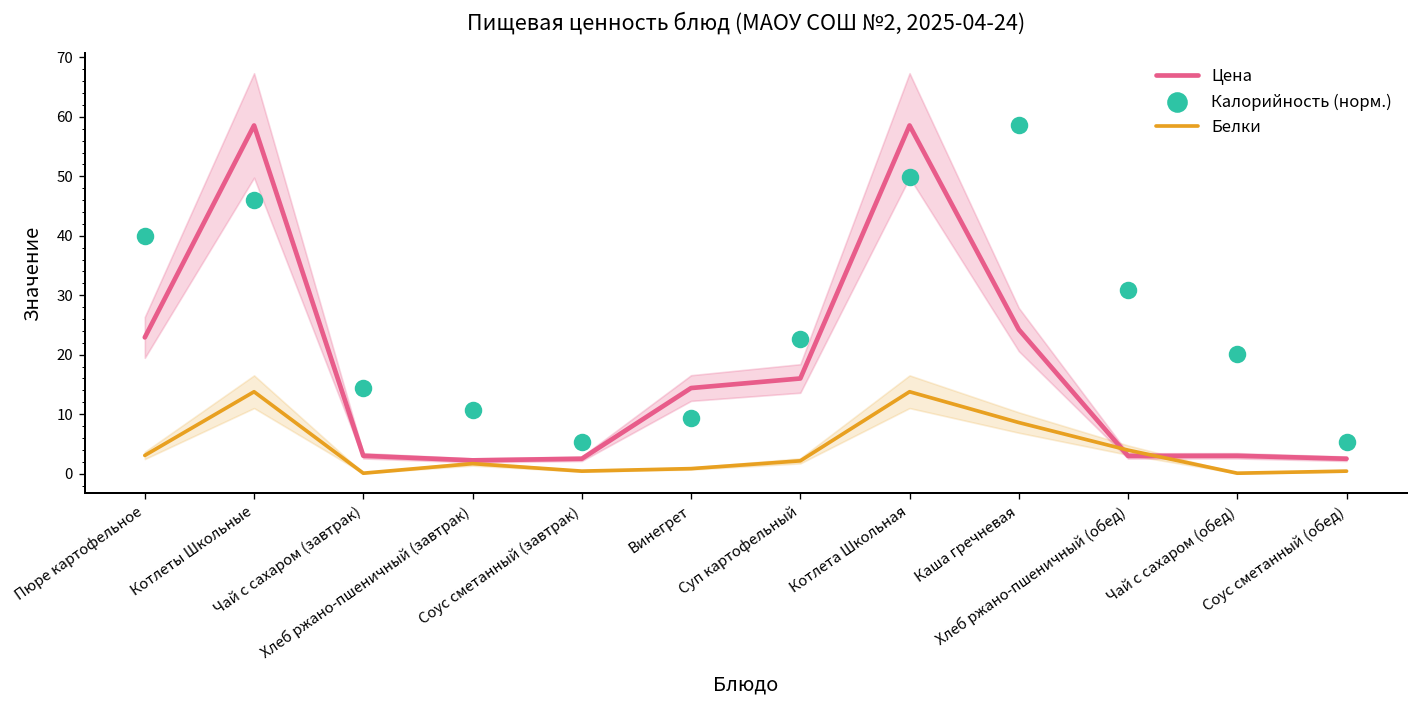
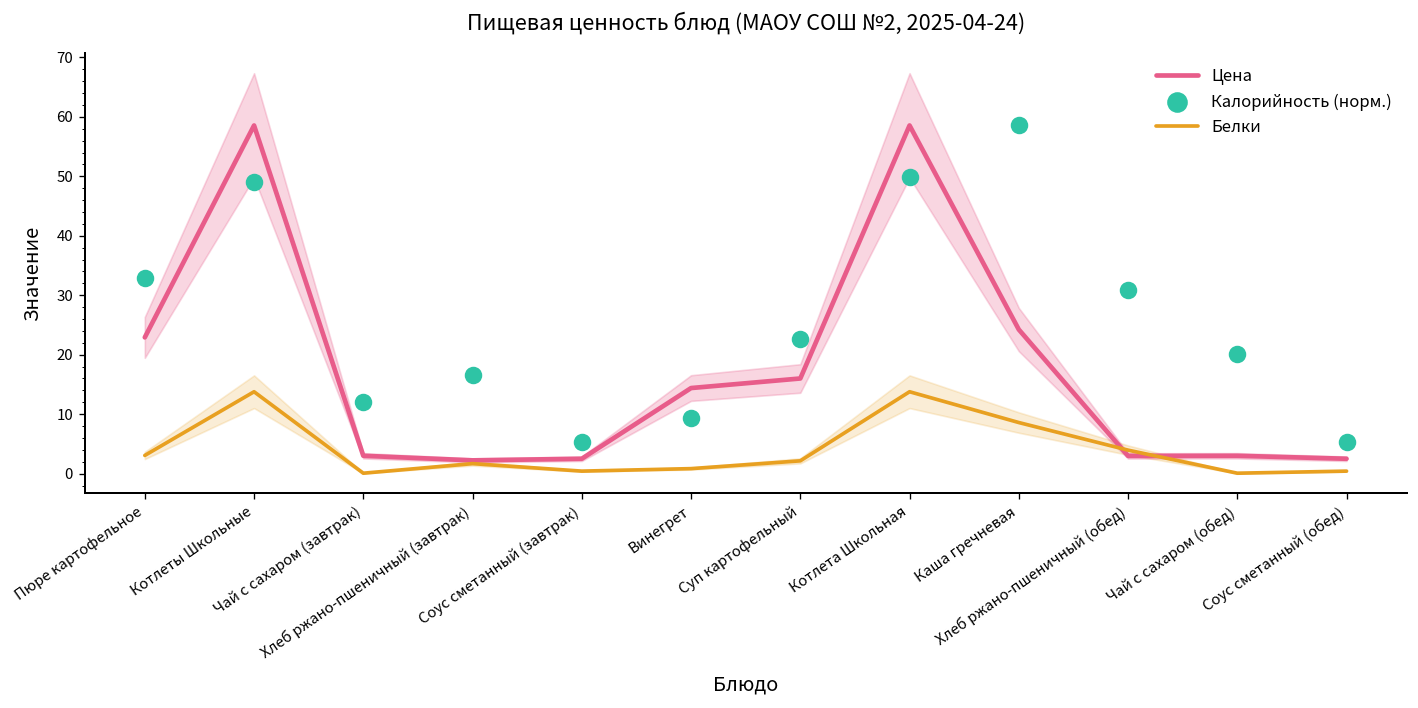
  {
    "Калорийность (норм.)": {
-     "Пюре картофельное": 40,
-     "Котлеты Школьные": 46,
-     "Чай с сахаром (завтрак)": 14,
-     "Хлеб ржано-пшеничный (завтрак)": 11
+     "Пюре картофельное": 33,
+     "Котлеты Школьные": 49,
+     "Чай с сахаром (завтрак)": 12,
+     "Хлеб ржано-пшеничный (завтрак)": 17
    }
  }
